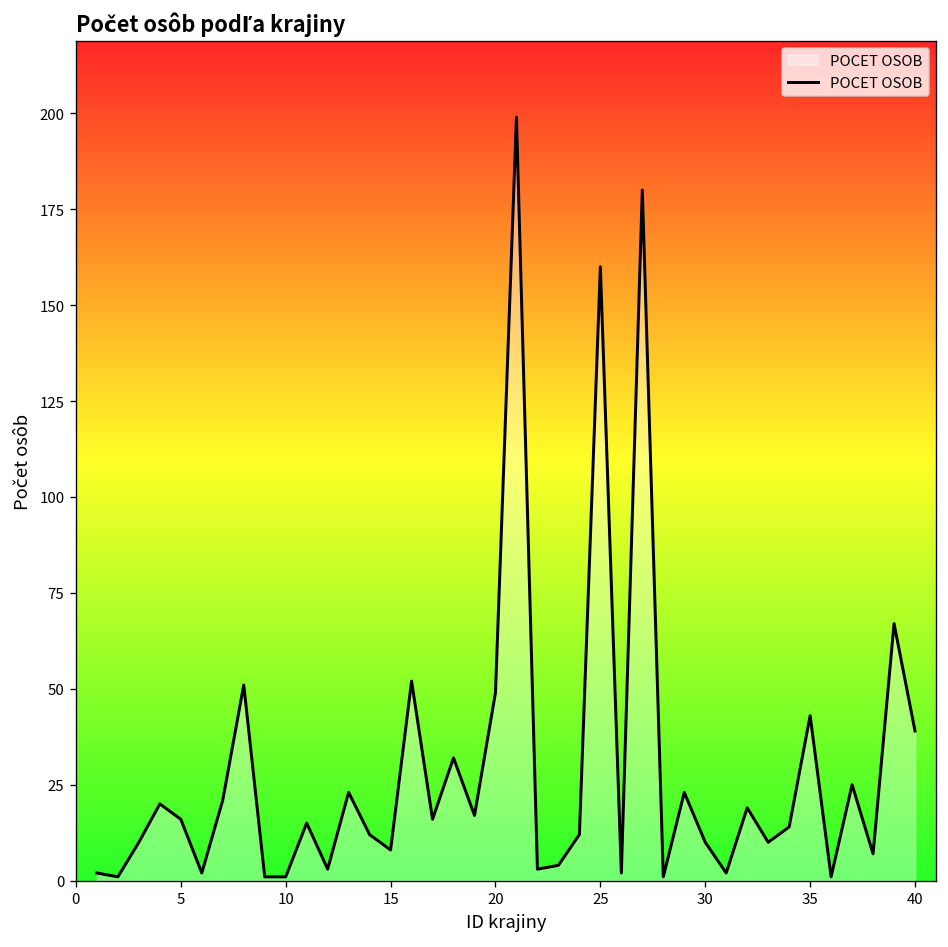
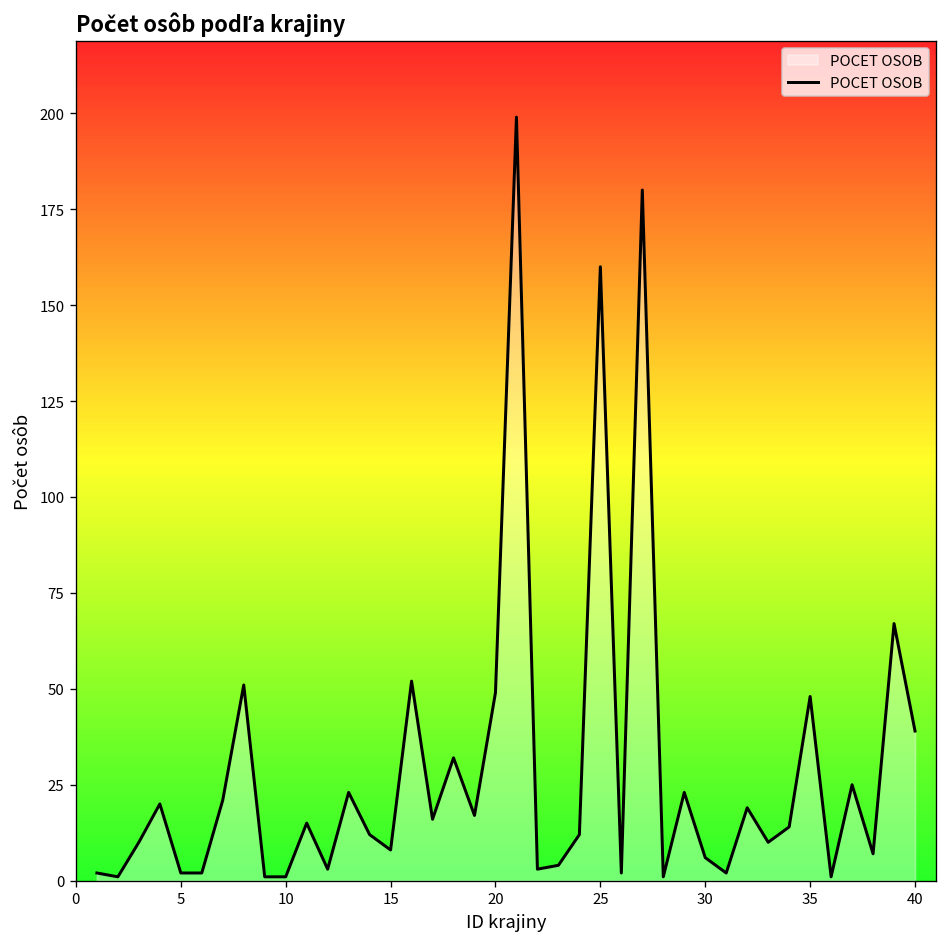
  {
-   "5": 16,
+   "5": 2,
    "10": 1,
    "15": 8,
    "20": 49,
    "25": 160,
-   "30": 10,
-   "35": 43,
+   "30": 6,
+   "35": 48,
    "40": 39
  }
